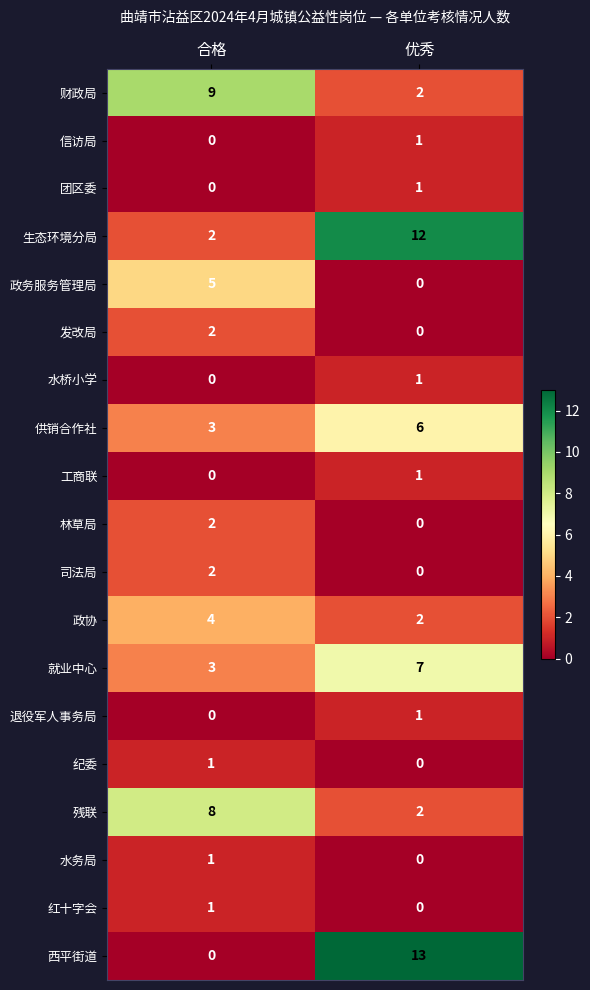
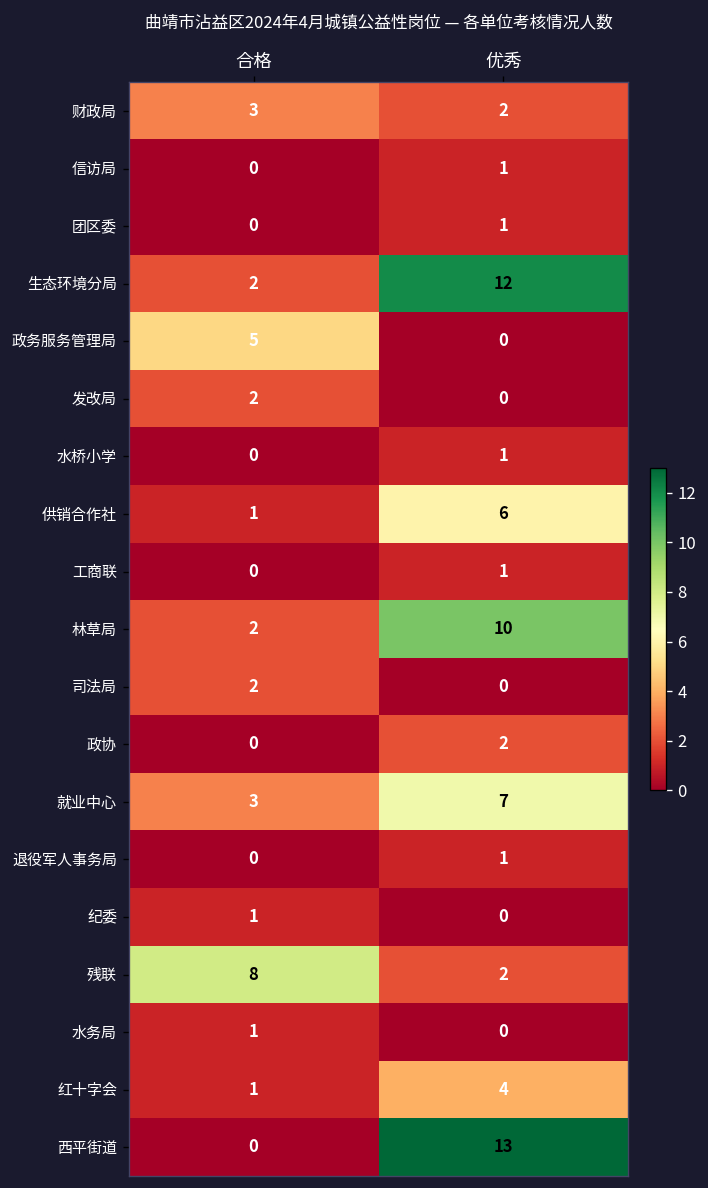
  {
    "财政局": {
-     "合格": 9,
+     "合格": 3,
      "优秀": 2
    },
    "信访局": {
      "合格": 0,
      "优秀": 1
    },
    "团区委": {
      "合格": 0,
      "优秀": 1
    },
    "生态环境分局": {
      "合格": 2,
      "优秀": 12
    },
    "政务服务管理局": {
      "合格": 5,
      "优秀": 0
    },
    "发改局": {
      "合格": 2,
      "优秀": 0
    },
    "水桥小学": {
      "合格": 0,
      "优秀": 1
    },
    "供销合作社": {
-     "合格": 3,
+     "合格": 1,
      "优秀": 6
    },
    "工商联": {
      "合格": 0,
      "优秀": 1
    },
    "林草局": {
      "合格": 2,
-     "优秀": 0
+     "优秀": 10
    },
    "司法局": {
      "合格": 2,
      "优秀": 0
    },
    "政协": {
-     "合格": 4,
+     "合格": 0,
      "优秀": 2
    },
    "就业中心": {
      "合格": 3,
      "优秀": 7
    },
    "退役军人事务局": {
      "合格": 0,
      "优秀": 1
    },
    "纪委": {
      "合格": 1,
      "优秀": 0
    },
    "残联": {
      "合格": 8,
      "优秀": 2
    },
    "水务局": {
      "合格": 1,
      "优秀": 0
    },
    "红十字会": {
      "合格": 1,
-     "优秀": 0
+     "优秀": 4
    },
    "西平街道": {
      "合格": 0,
      "优秀": 13
    }
  }
